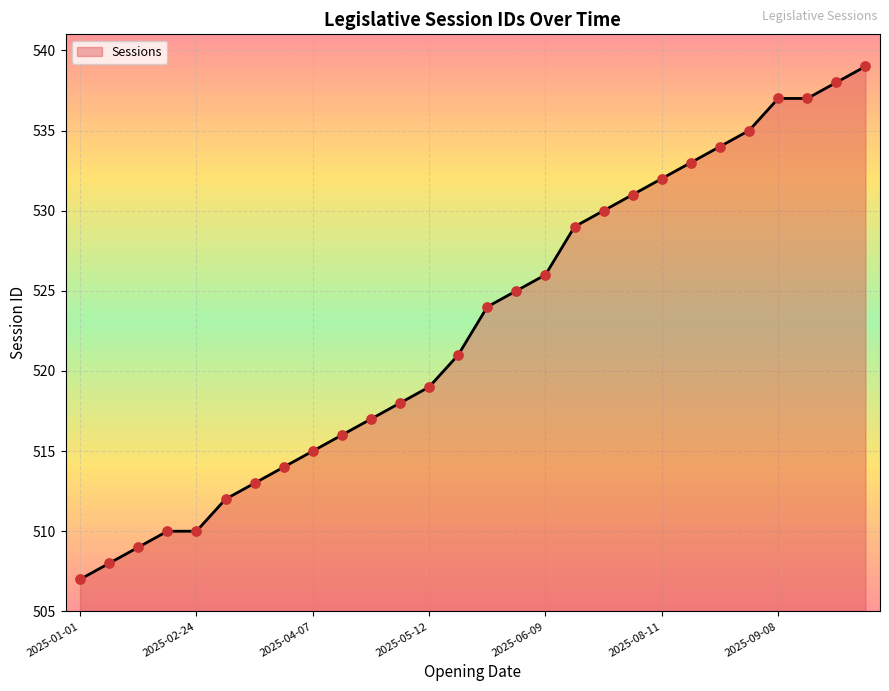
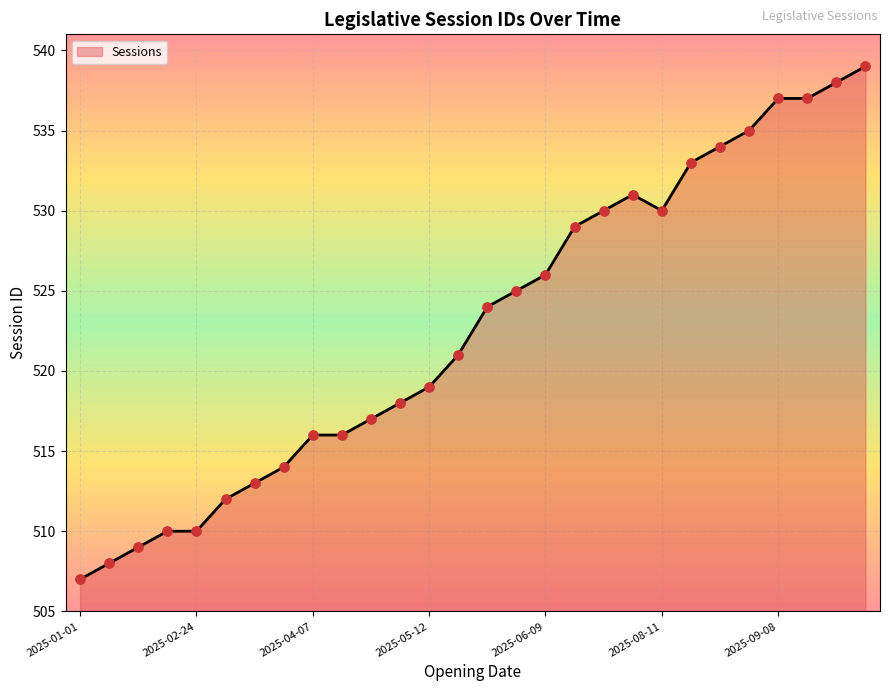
  {
    "2025-01-01": 507,
    "2025-02-24": 510,
-   "2025-04-07": 515,
+   "2025-04-07": 516,
    "2025-05-12": 519,
    "2025-06-09": 526,
-   "2025-08-11": 532,
+   "2025-08-11": 530,
    "2025-09-08": 537
  }
